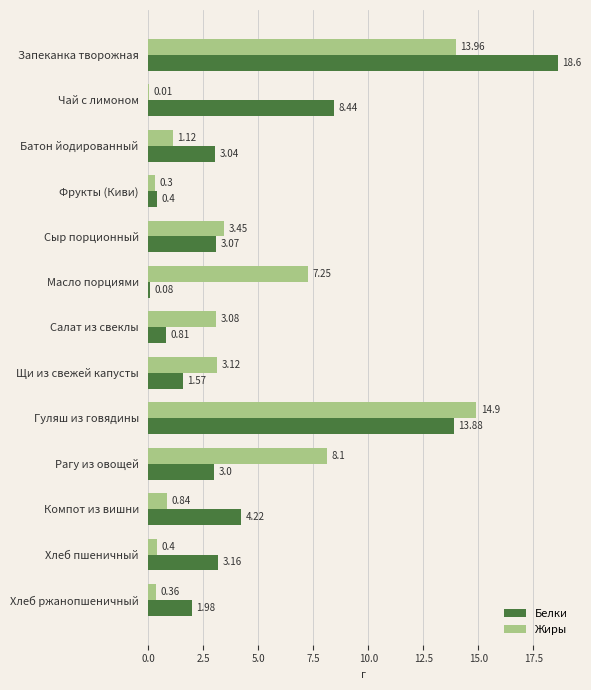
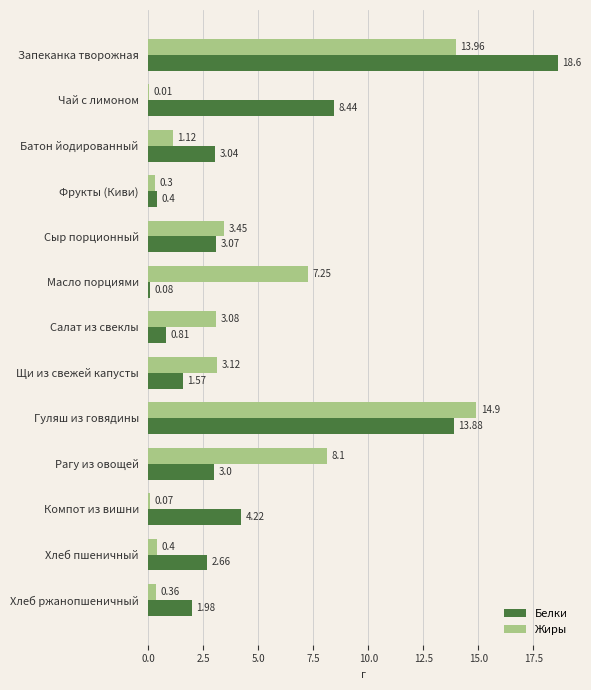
  {
    "Белки": {
      "Запеканка творожная": 18.6,
      "Чай с лимоном": 8.44,
      "Батон йодированный": 3.04,
      "Фрукты (Киви)": 0.4,
      "Сыр порционный": 3.07,
      "Масло порциями": 0.08,
      "Салат из свеклы": 0.81,
      "Щи из свежей капусты": 1.57,
      "Гуляш из говядины": 13.88,
      "Рагу из овощей": 3.0,
      "Компот из вишни": 4.22,
-     "Хлеб пшеничный": 3.16,
+     "Хлеб пшеничный": 2.66,
      "Хлеб ржанопшеничный": 1.98
    },
    "Жиры": {
      "Запеканка творожная": 13.96,
      "Чай с лимоном": 0.01,
      "Батон йодированный": 1.12,
      "Фрукты (Киви)": 0.3,
      "Сыр порционный": 3.45,
      "Масло порциями": 7.25,
      "Салат из свеклы": 3.08,
      "Щи из свежей капусты": 3.12,
      "Гуляш из говядины": 14.9,
      "Рагу из овощей": 8.1,
-     "Компот из вишни": 0.84,
+     "Компот из вишни": 0.07,
      "Хлеб пшеничный": 0.4,
      "Хлеб ржанопшеничный": 0.36
    }
  }
